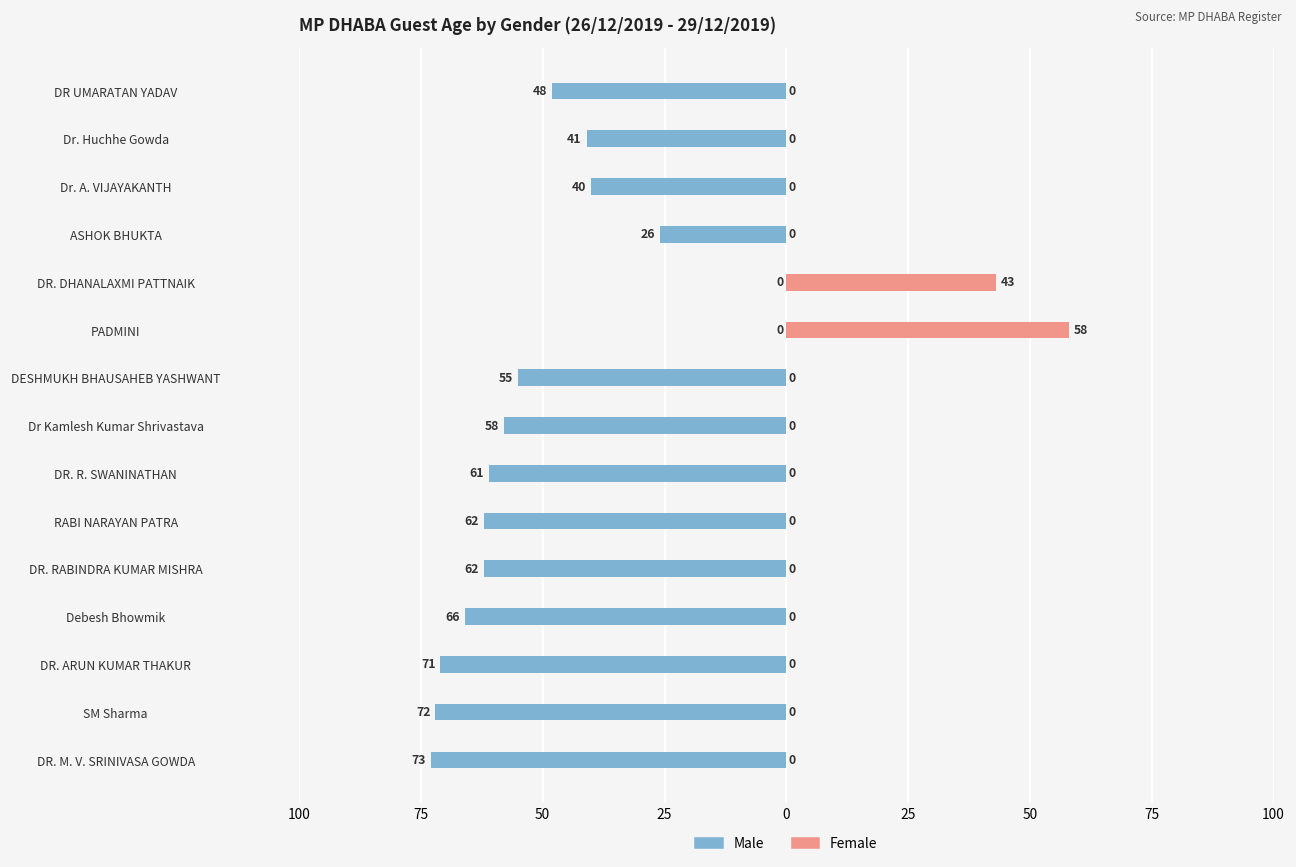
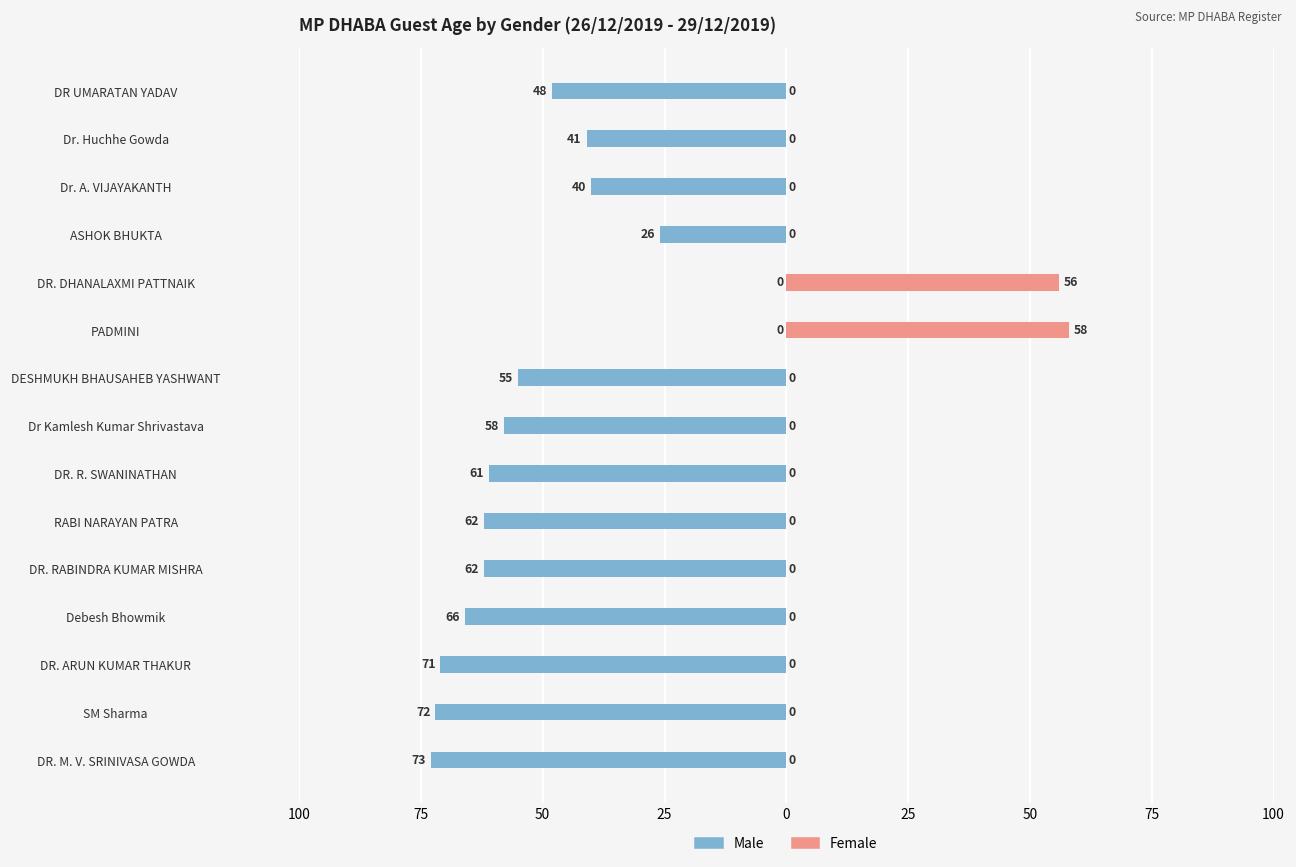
  {
    "Male": {
      "DR. DHANALAXMI PATTNAIK": 0,
      "PADMINI": 0
    },
    "Female": {
      "DR UMARATAN YADAV": 0,
      "Dr. Huchhe Gowda": 0,
      "Dr. A. VIJAYAKANTH": 0,
      "ASHOK BHUKTA": 0,
-     "DR. DHANALAXMI PATTNAIK": 43,
+     "DR. DHANALAXMI PATTNAIK": 56,
      "PADMINI": 58,
      "DESHMUKH BHAUSAHEB YASHWANT": 0,
      "Dr Kamlesh Kumar Shrivastava": 0,
      "DR. R. SWANINATHAN": 0,
      "RABI NARAYAN PATRA": 0,
      "DR. RABINDRA KUMAR MISHRA": 0,
      "Debesh Bhowmik": 0,
      "DR. ARUN KUMAR THAKUR": 0,
      "SM Sharma": 0,
      "DR. M. V. SRINIVASA GOWDA": 0
    }
  }
